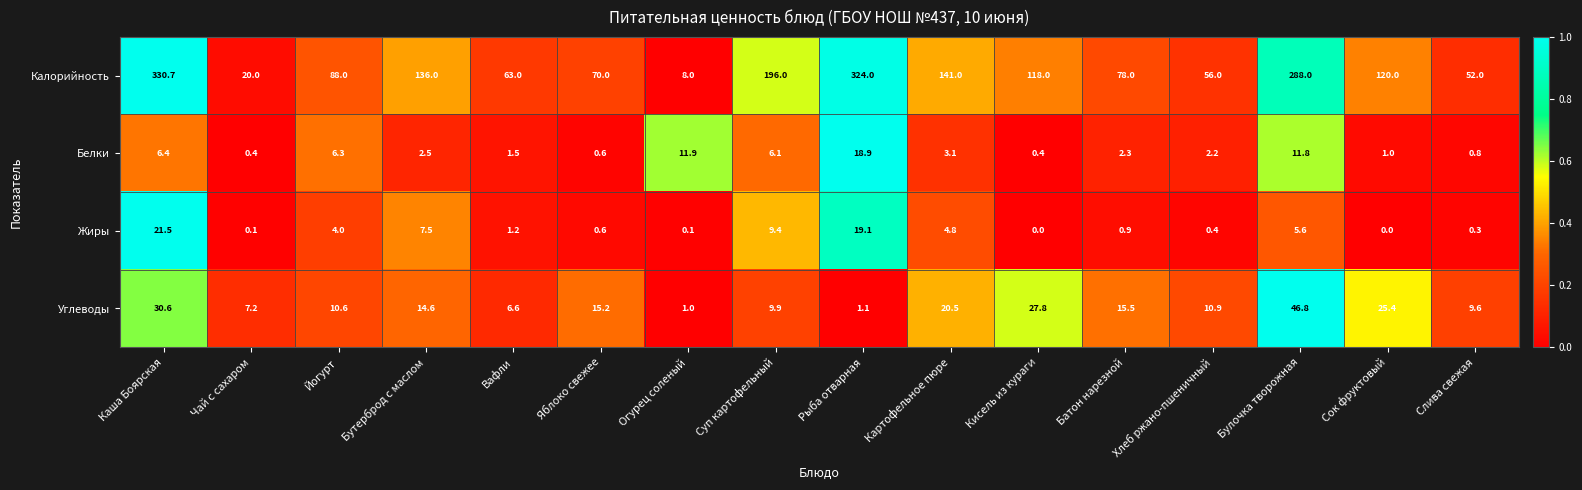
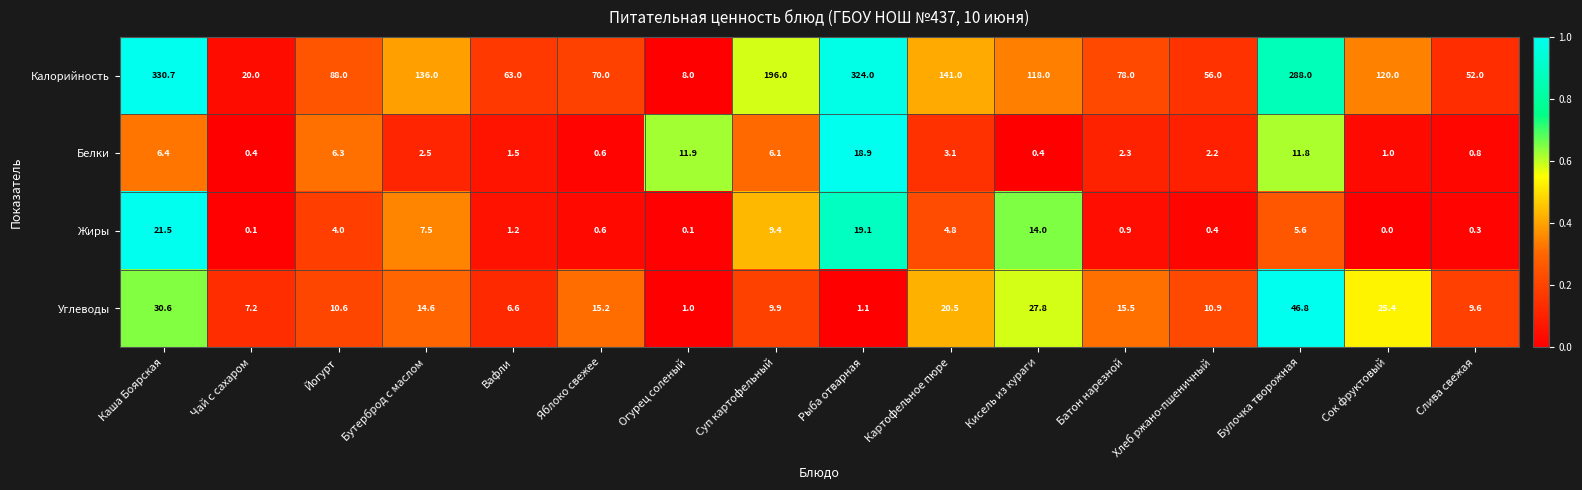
  {
    "Калорийность": {
      "Каша Боярская": 330.7,
      "Чай с сахаром": 20.0,
      "Йогурт": 88.0,
      "Бутерброд с маслом": 136.0,
      "Вафли": 63.0,
      "Яблоко свежее": 70.0,
      "Огурец соленый": 8.0,
      "Суп картофельный": 196.0,
      "Рыба отварная": 324.0,
      "Картофельное пюре": 141.0,
      "Кисель из кураги": 118.0,
      "Батон нарезной": 78.0,
      "Хлеб ржано-пшеничный": 56.0,
      "Булочка творожная": 288.0,
      "Сок фруктовый": 120.0,
      "Слива свежая": 52.0
    },
    "Белки": {
      "Каша Боярская": 6.4,
      "Чай с сахаром": 0.4,
      "Йогурт": 6.3,
      "Бутерброд с маслом": 2.5,
      "Вафли": 1.5,
      "Яблоко свежее": 0.6,
      "Огурец соленый": 11.9,
      "Суп картофельный": 6.1,
      "Рыба отварная": 18.9,
      "Картофельное пюре": 3.1,
      "Кисель из кураги": 0.4,
      "Батон нарезной": 2.3,
      "Хлеб ржано-пшеничный": 2.2,
      "Булочка творожная": 11.8,
      "Сок фруктовый": 1.0,
      "Слива свежая": 0.8
    },
    "Жиры": {
      "Каша Боярская": 21.5,
      "Чай с сахаром": 0.1,
      "Йогурт": 4.0,
      "Бутерброд с маслом": 7.5,
      "Вафли": 1.2,
      "Яблоко свежее": 0.6,
      "Огурец соленый": 0.1,
      "Суп картофельный": 9.4,
      "Рыба отварная": 19.1,
      "Картофельное пюре": 4.8,
-     "Кисель из кураги": 0.0,
+     "Кисель из кураги": 14.0,
      "Батон нарезной": 0.9,
      "Хлеб ржано-пшеничный": 0.4,
      "Булочка творожная": 5.6,
      "Сок фруктовый": 0.0,
      "Слива свежая": 0.3
    },
    "Углеводы": {
      "Каша Боярская": 30.6,
      "Чай с сахаром": 7.2,
      "Йогурт": 10.6,
      "Бутерброд с маслом": 14.6,
      "Вафли": 6.6,
      "Яблоко свежее": 15.2,
      "Огурец соленый": 1.0,
      "Суп картофельный": 9.9,
      "Рыба отварная": 1.1,
      "Картофельное пюре": 20.5,
      "Кисель из кураги": 27.8,
      "Батон нарезной": 15.5,
      "Хлеб ржано-пшеничный": 10.9,
      "Булочка творожная": 46.8,
      "Сок фруктовый": 25.4,
      "Слива свежая": 9.6
    }
  }
